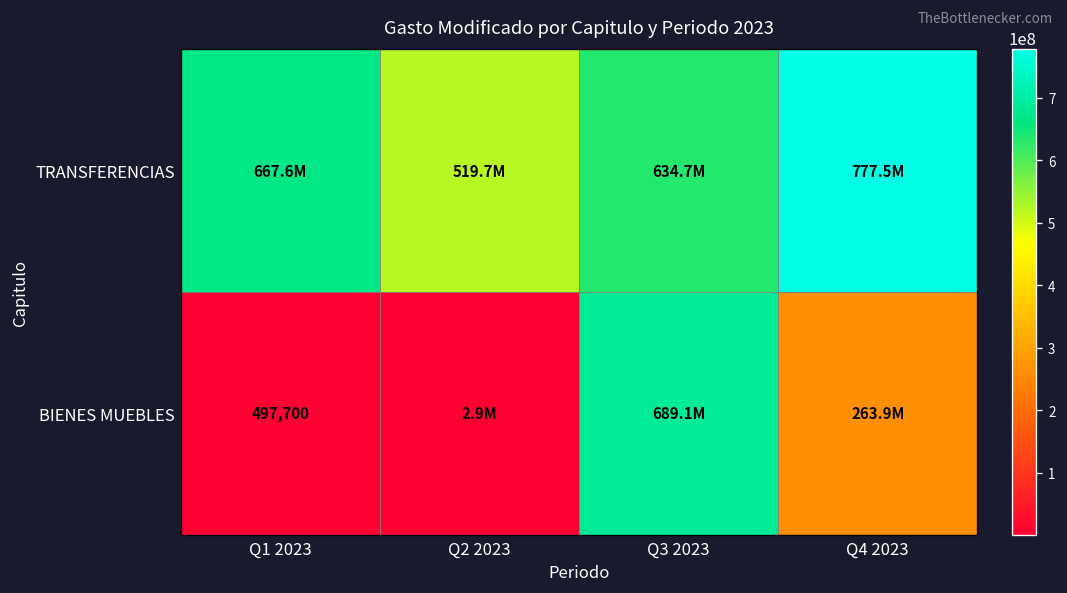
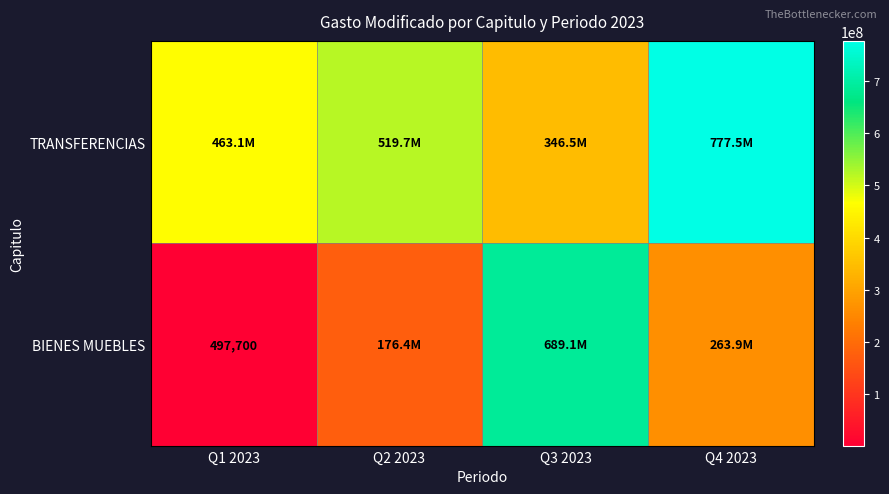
  {
    "TRANSFERENCIAS": {
-     "Q1 2023": "667.6M",
+     "Q1 2023": "463.1M",
      "Q2 2023": "519.7M",
-     "Q3 2023": "634.7M",
+     "Q3 2023": "346.5M",
      "Q4 2023": "777.5M"
    },
    "BIENES MUEBLES": {
      "Q1 2023": "497,700",
-     "Q2 2023": "2.9M",
+     "Q2 2023": "176.4M",
      "Q3 2023": "689.1M",
      "Q4 2023": "263.9M"
    }
  }
